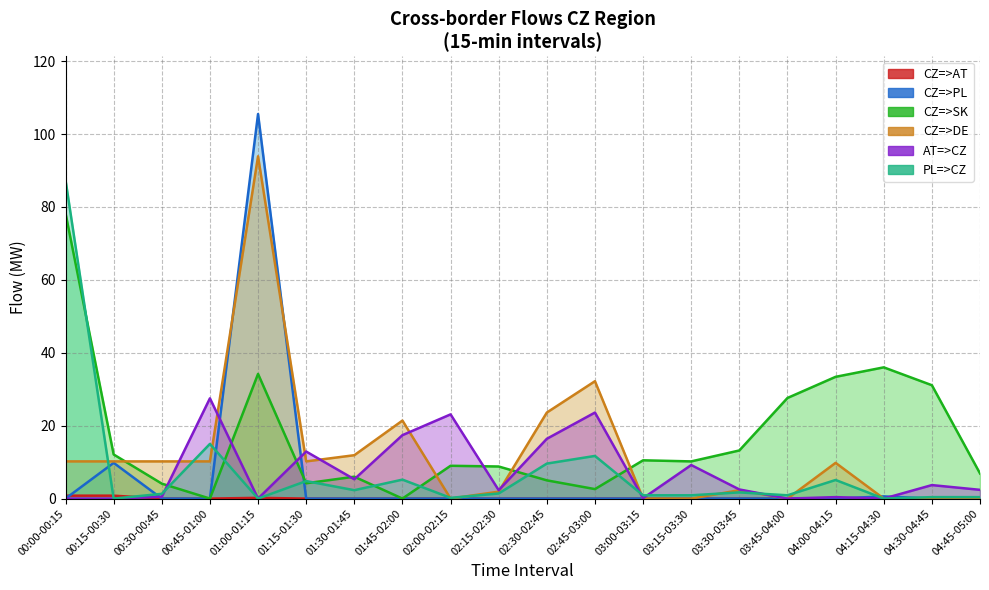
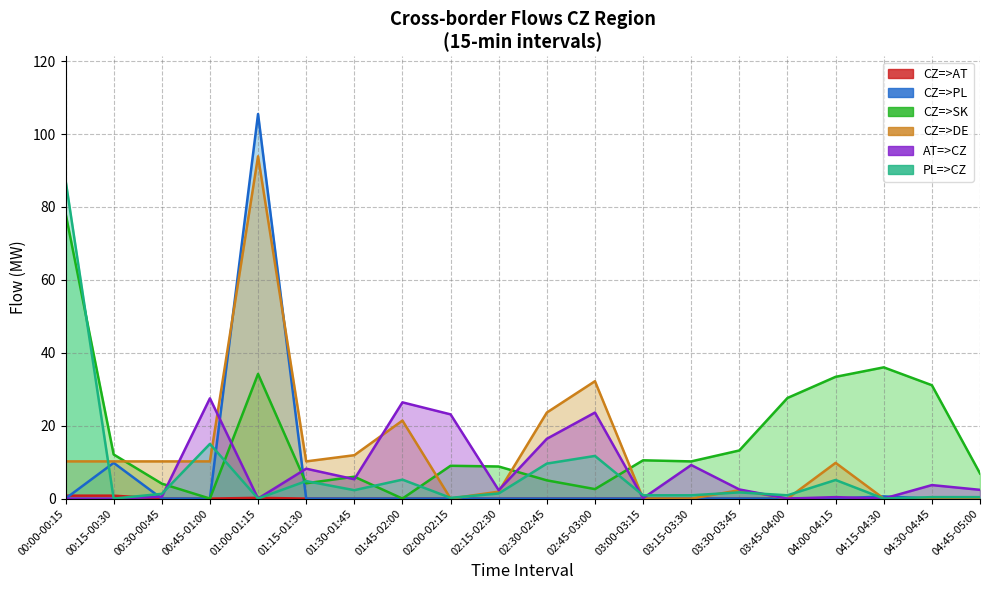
  {
    "AT=>CZ": {
      "00:45-01:00": 28,
-     "01:15-01:30": 13,
+     "01:15-01:30": 8,
      "01:30-01:45": 5,
-     "01:45-02:00": 17,
+     "01:45-02:00": 26,
      "02:00-02:15": 23,
      "02:30-02:45": 16,
      "02:45-03:00": 24,
      "03:15-03:30": 9,
      "04:30-04:45": 4,
      "04:45-05:00": 2
    }
  }
